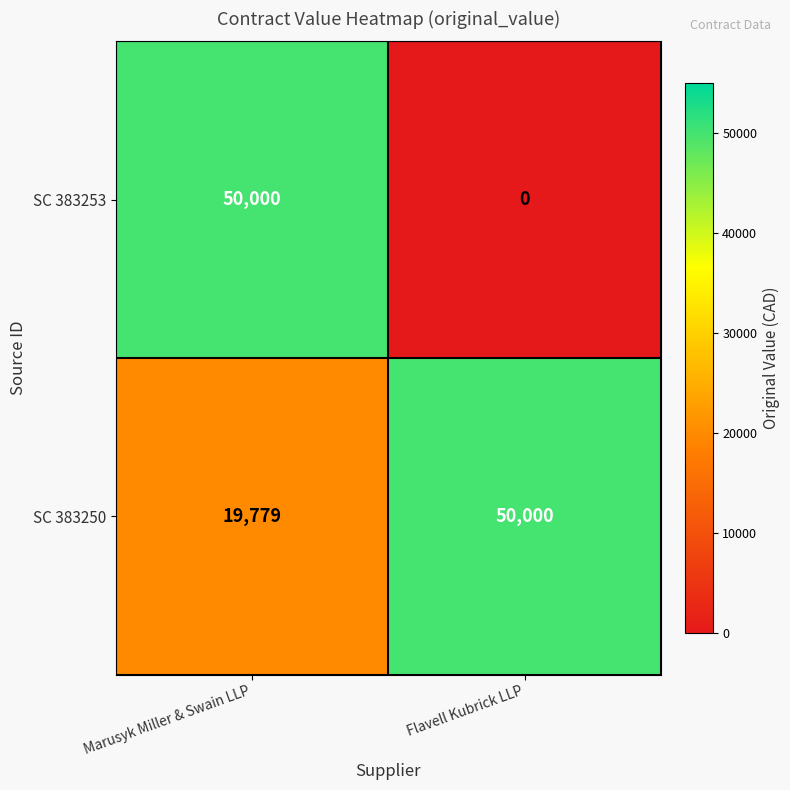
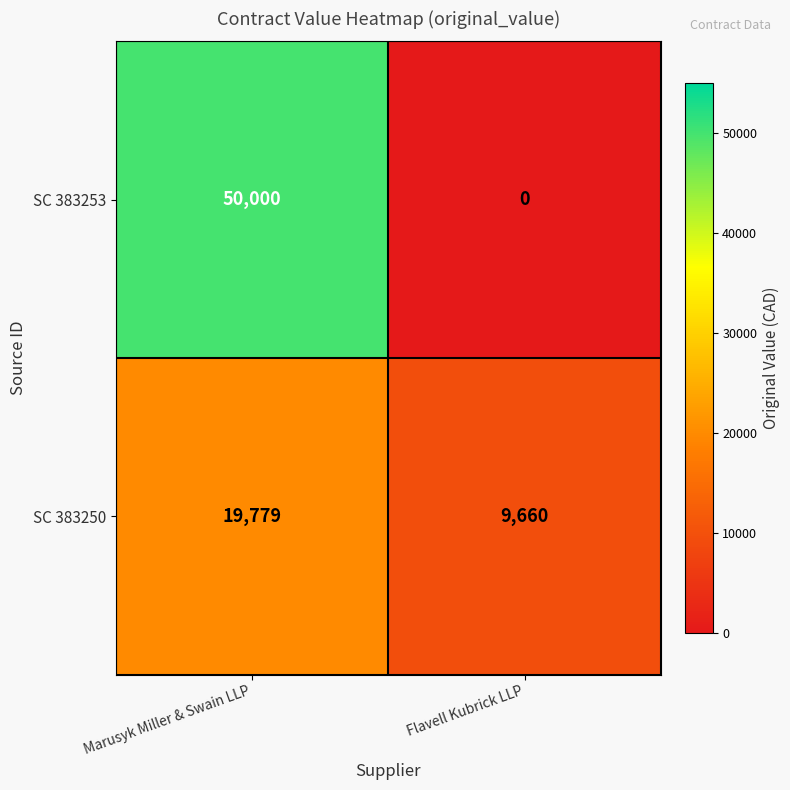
  {
    "SC 383253": {
      "Marusyk Miller & Swain LLP": "50,000",
      "Flavell Kubrick LLP": "0"
    },
    "SC 383250": {
      "Marusyk Miller & Swain LLP": "19,779",
-     "Flavell Kubrick LLP": "50,000"
+     "Flavell Kubrick LLP": "9,660"
    }
  }
